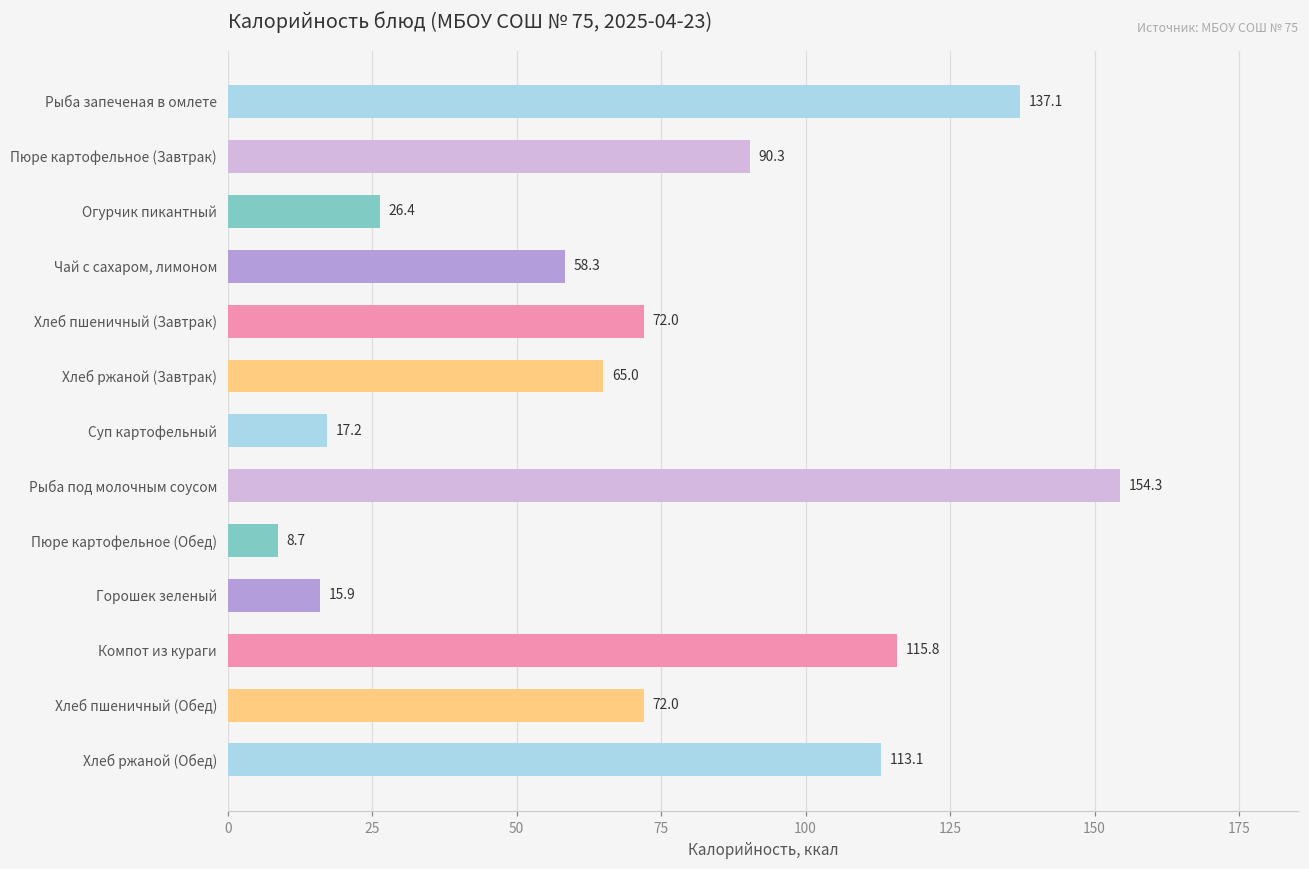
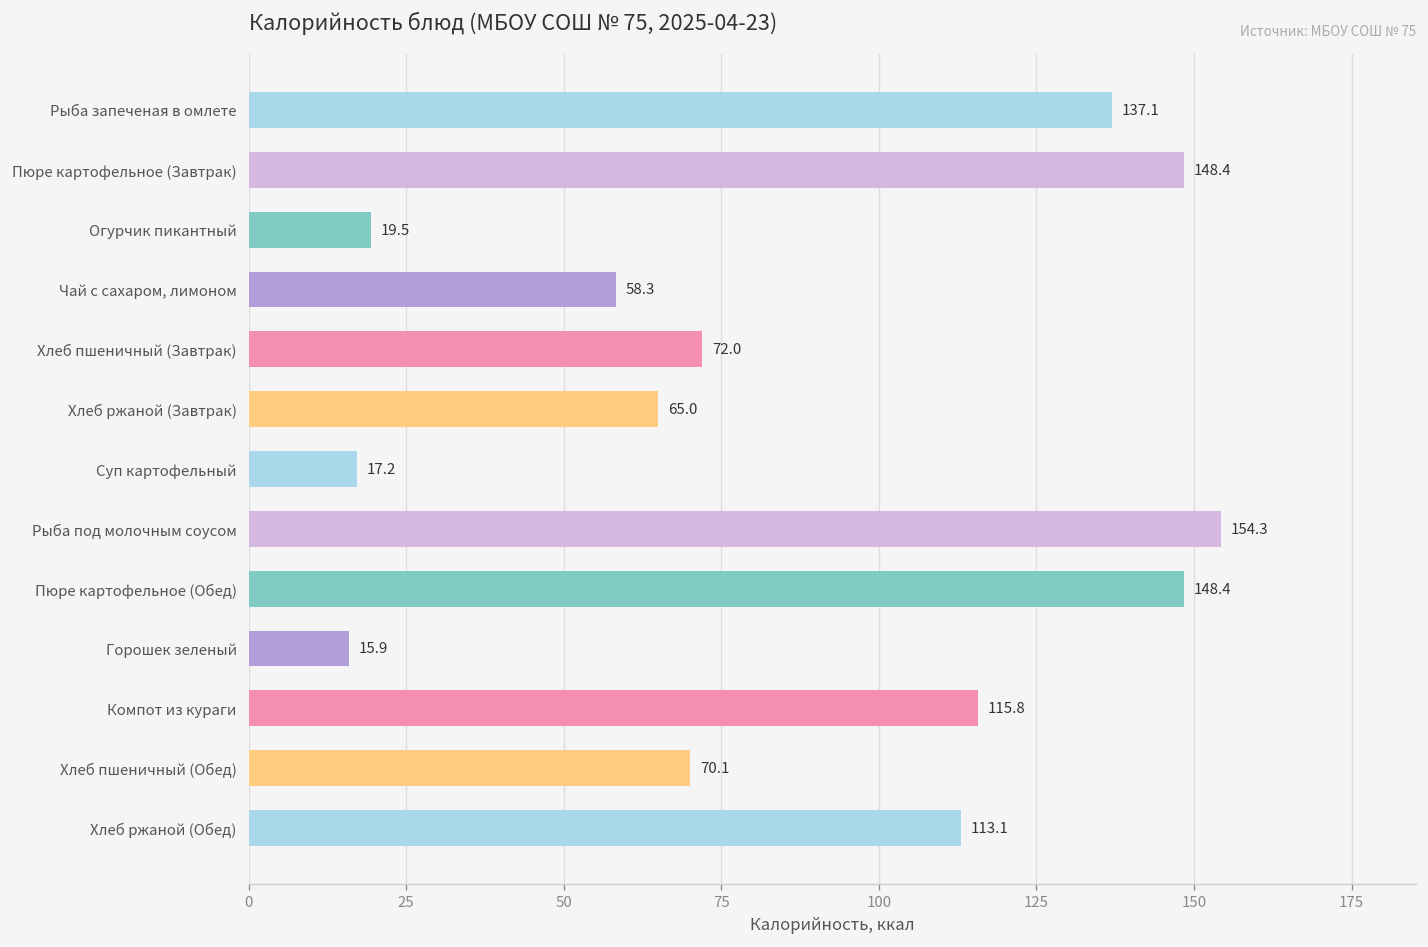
  {
    "Рыба запеченая в омлете": 137.1,
-   "Пюре картофельное (Завтрак)": 90.3,
-   "Огурчик пикантный": 26.4,
+   "Пюре картофельное (Завтрак)": 148.4,
+   "Огурчик пикантный": 19.5,
    "Чай с сахаром, лимоном": 58.3,
    "Хлеб пшеничный (Завтрак)": 72.0,
    "Хлеб ржаной (Завтрак)": 65.0,
    "Суп картофельный": 17.2,
    "Рыба под молочным соусом": 154.3,
-   "Пюре картофельное (Обед)": 8.7,
+   "Пюре картофельное (Обед)": 148.4,
    "Горошек зеленый": 15.9,
    "Компот из кураги": 115.8,
-   "Хлеб пшеничный (Обед)": 72.0,
+   "Хлеб пшеничный (Обед)": 70.1,
    "Хлеб ржаной (Обед)": 113.1
  }
